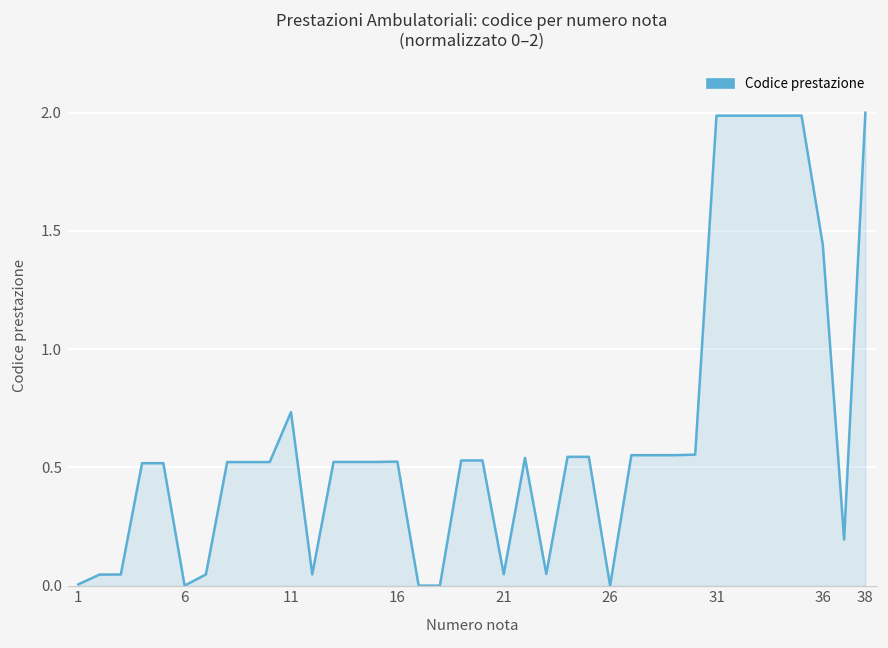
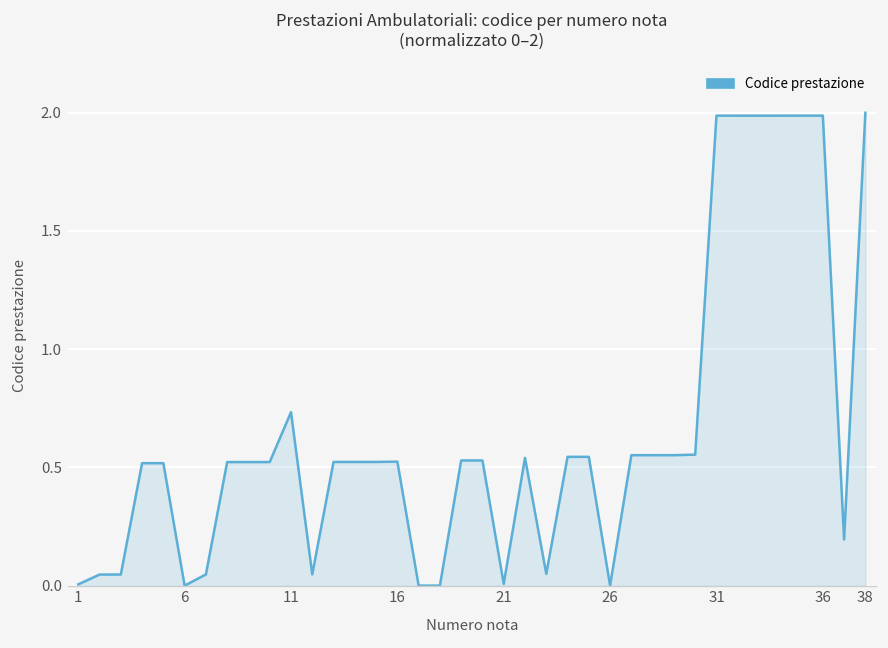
  {
    "1": 0.01,
    "6": 0.00,
    "11": 0.73,
    "16": 0.52,
-   "21": 0.05,
+   "21": 0.01,
    "26": 0.00,
    "31": 1.99,
-   "36": 1.44,
+   "36": 1.99,
    "38": 2.00
  }
